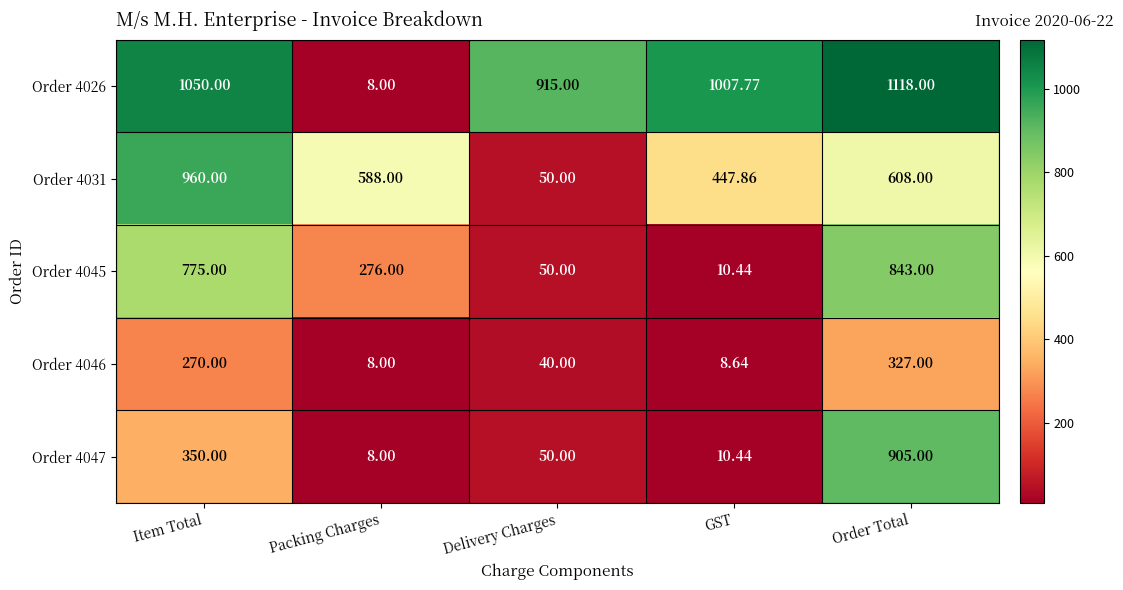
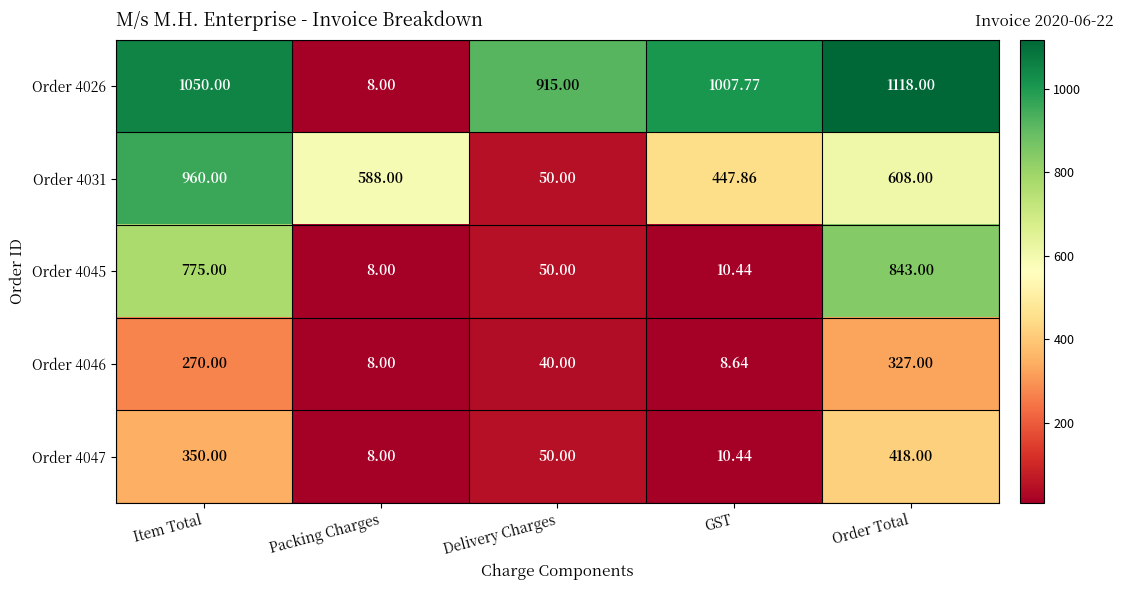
  {
    "Order 4026": {
      "Item Total": 1050.00,
      "Packing Charges": 8.00,
      "Delivery Charges": 915.00,
      "GST": 1007.77,
      "Order Total": 1118.00
    },
    "Order 4031": {
      "Item Total": 960.00,
      "Packing Charges": 588.00,
      "Delivery Charges": 50.00,
      "GST": 447.86,
      "Order Total": 608.00
    },
    "Order 4045": {
      "Item Total": 775.00,
-     "Packing Charges": 276.00,
+     "Packing Charges": 8.00,
      "Delivery Charges": 50.00,
      "GST": 10.44,
      "Order Total": 843.00
    },
    "Order 4046": {
      "Item Total": 270.00,
      "Packing Charges": 8.00,
      "Delivery Charges": 40.00,
      "GST": 8.64,
      "Order Total": 327.00
    },
    "Order 4047": {
      "Item Total": 350.00,
      "Packing Charges": 8.00,
      "Delivery Charges": 50.00,
      "GST": 10.44,
-     "Order Total": 905.00
+     "Order Total": 418.00
    }
  }
